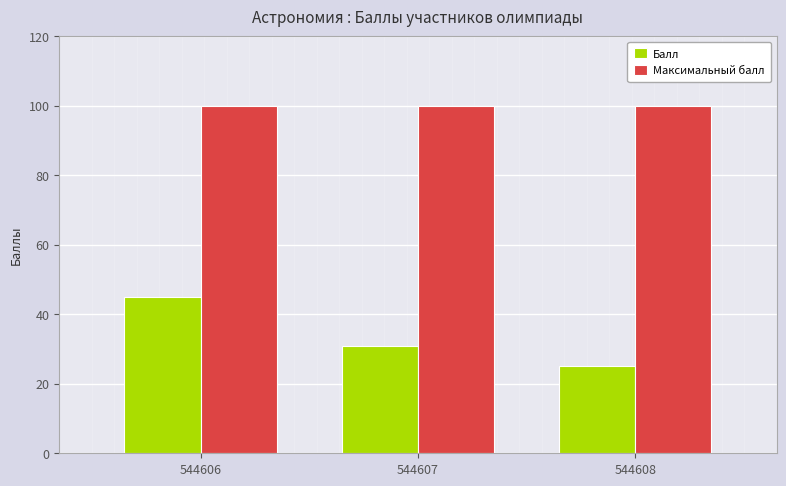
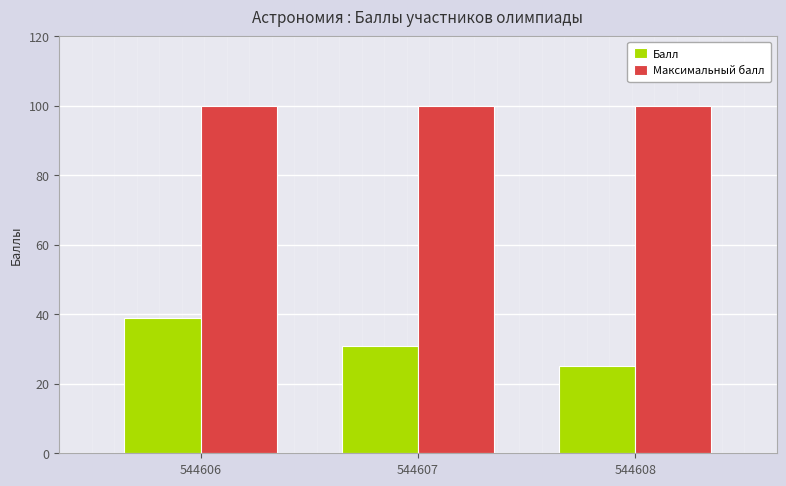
  {
    "Балл": {
-     "544606": 45,
+     "544606": 39,
      "544607": 31,
      "544608": 25
    },
    "Максимальный балл": {
      "544606": 100,
      "544607": 100,
      "544608": 100
    }
  }
